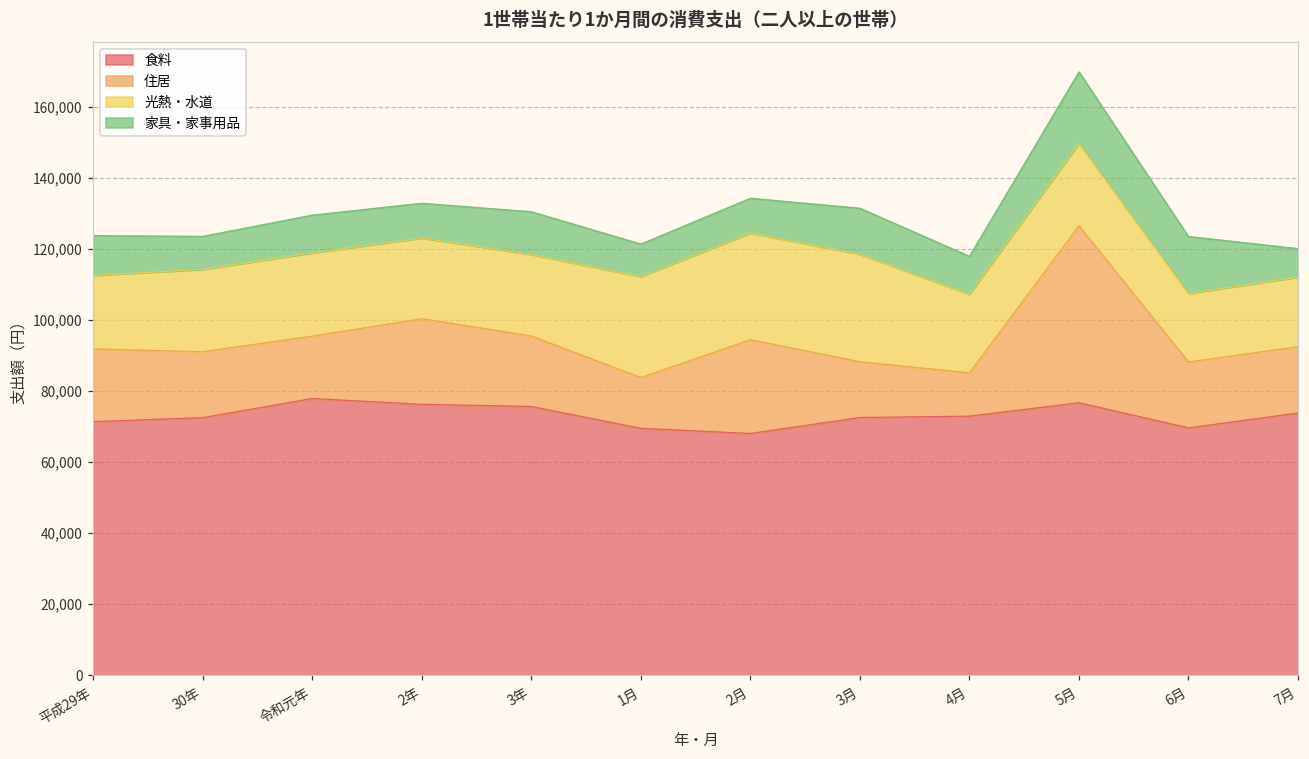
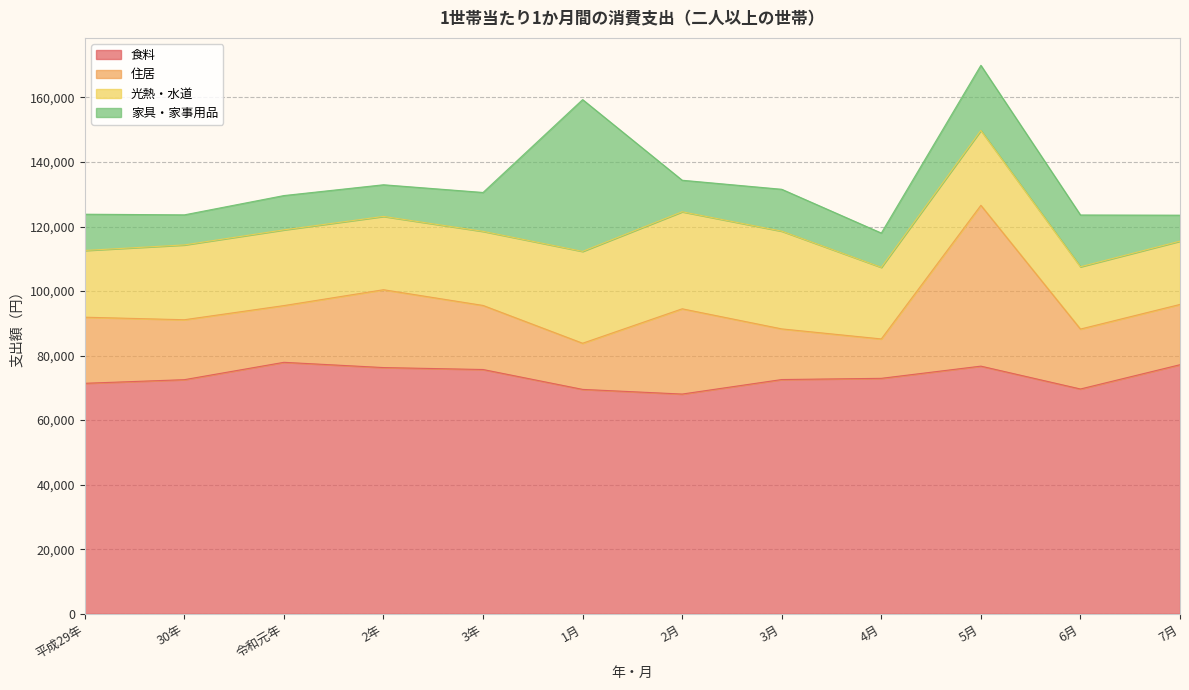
  {
    "食料": {
      "平成29年": "71,000",
      "30年": "73,000",
      "令和元年": "78,000",
      "2年": "76,000",
      "3年": "76,000",
      "1月": "70,000",
      "2月": "68,000",
      "3月": "73,000",
      "4月": "73,000",
      "5月": "77,000",
      "6月": "70,000",
-     "7月": "74,000"
+     "7月": "77,000"
    },
    "家具・家事用品": {
      "平成29年": "11,000",
      "30年": "9,000",
      "令和元年": "11,000",
      "2年": "10,000",
      "3年": "12,000",
-     "1月": "9,000",
+     "1月": "47,000",
      "2月": "10,000",
      "3月": "13,000",
      "4月": "11,000",
      "5月": "20,000",
      "6月": "16,000",
      "7月": "8,000"
    }
  }
